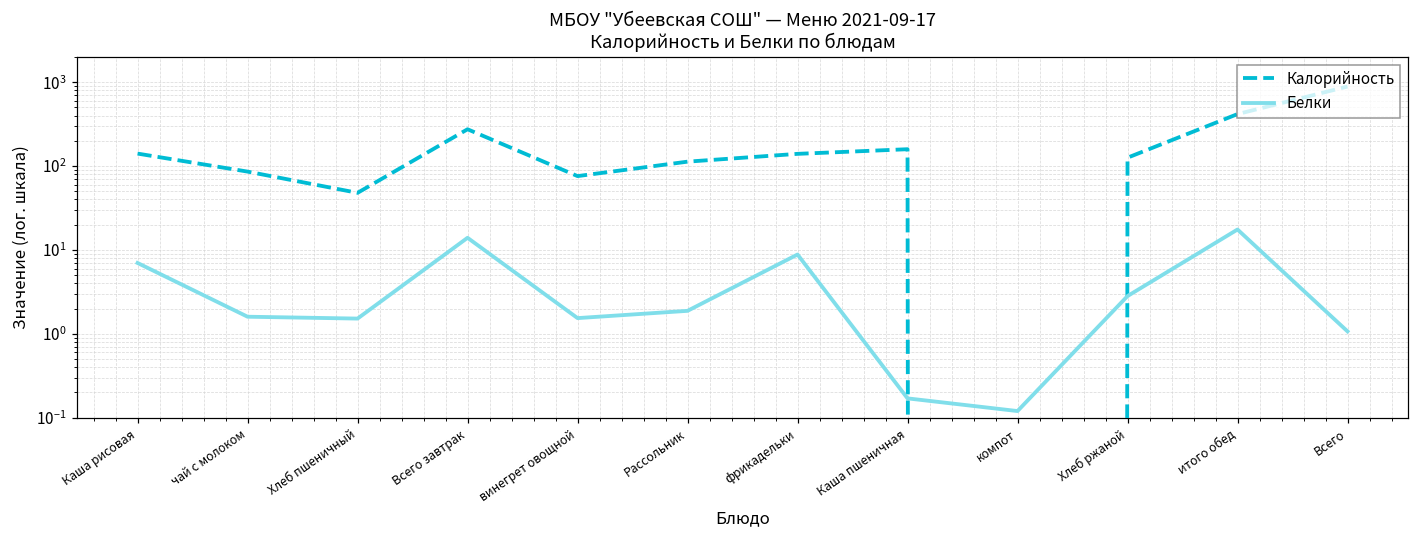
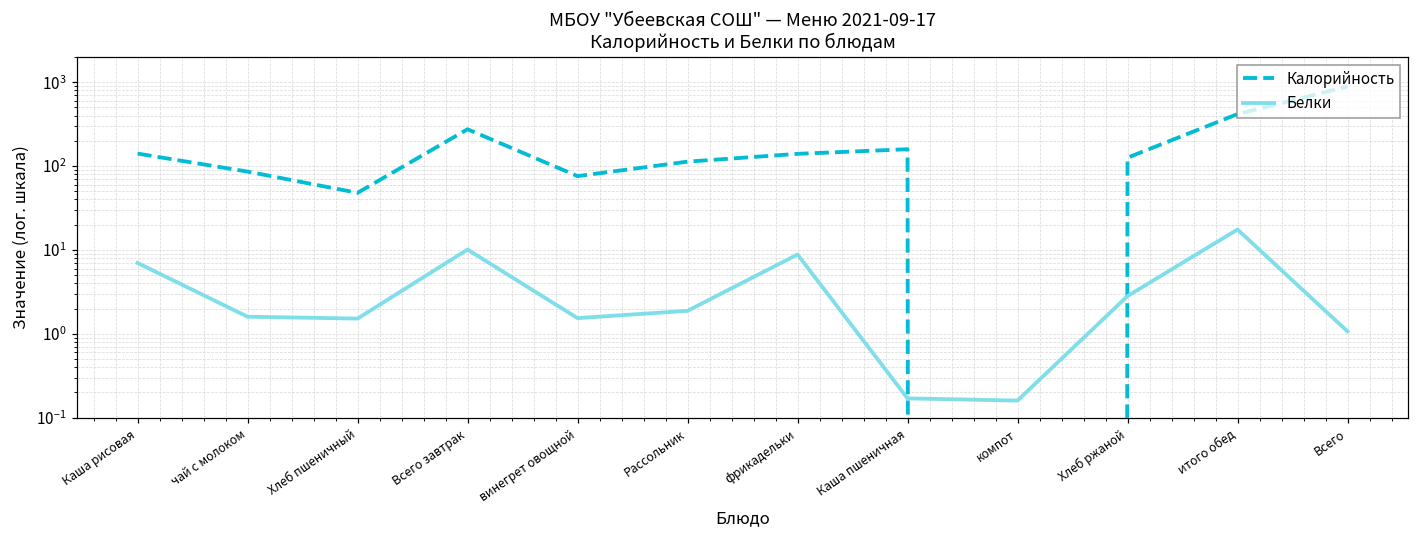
  {
    "Калорийность": {
      "Каша рисовая": 140,
      "чай с молоком": 90,
      "Хлеб пшеничный": 50,
      "Всего завтрак": 280,
      "винегрет овощной": 80,
      "Рассольник": 110,
      "фрикадельки": 140,
      "Каша пшеничная": 160,
      "Хлеб ржаной": 130
    },
    "Белки": {
      "Каша рисовая": 7,
      "чай с молоком": 1.6,
      "Хлеб пшеничный": 1.5,
-     "Всего завтрак": 14,
+     "Всего завтрак": 10,
      "винегрет овощной": 1.5,
      "Рассольник": 1.9,
      "фрикадельки": 9,
      "Каша пшеничная": 0.17,
-     "компот": 0.12,
+     "компот": 0.16,
      "Хлеб ржаной": 2.8,
      "итого обед": 18,
      "Всего": 1.1
    }
  }
